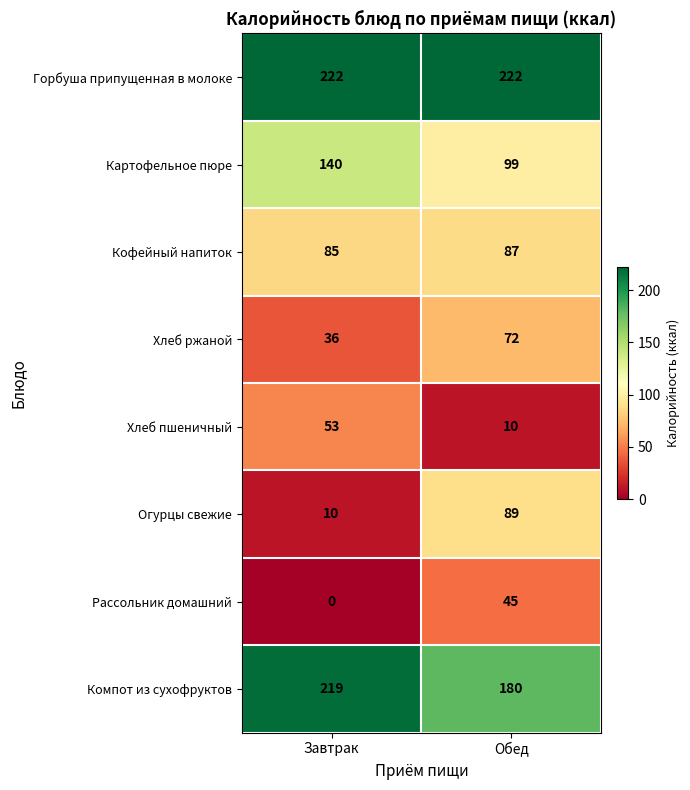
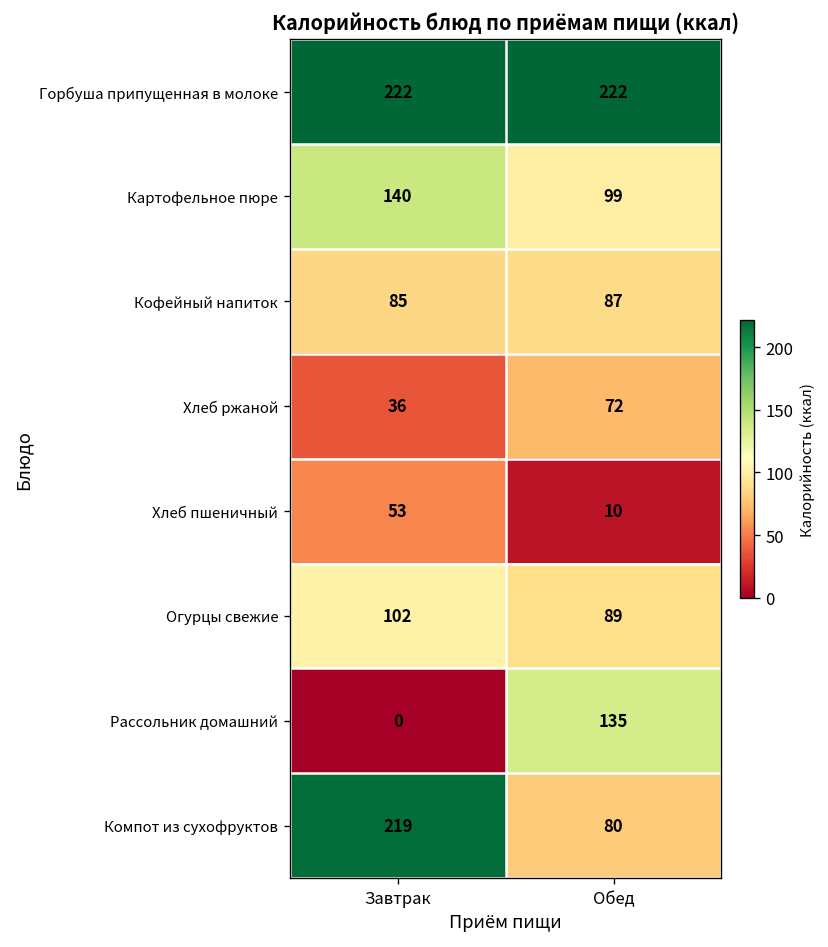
  {
    "Горбуша припущенная в молоке": {
      "Завтрак": 222,
      "Обед": 222
    },
    "Картофельное пюре": {
      "Завтрак": 140,
      "Обед": 99
    },
    "Кофейный напиток": {
      "Завтрак": 85,
      "Обед": 87
    },
    "Хлеб ржаной": {
      "Завтрак": 36,
      "Обед": 72
    },
    "Хлеб пшеничный": {
      "Завтрак": 53,
      "Обед": 10
    },
    "Огурцы свежие": {
-     "Завтрак": 10,
+     "Завтрак": 102,
      "Обед": 89
    },
    "Рассольник домашний": {
      "Завтрак": 0,
-     "Обед": 45
+     "Обед": 135
    },
    "Компот из сухофруктов": {
      "Завтрак": 219,
-     "Обед": 180
+     "Обед": 80
    }
  }
